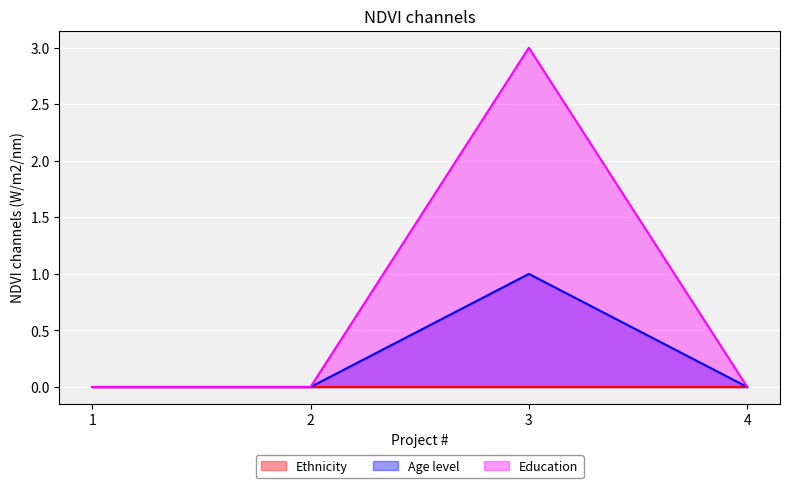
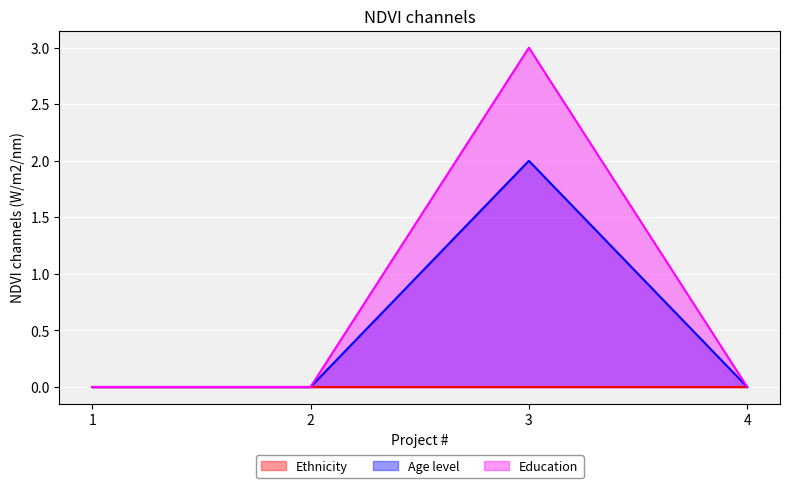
  {
    "Ethnicity": {
      "3": 0
    },
    "Age level": {
-     "3": 1
+     "3": 2
    },
    "Education": {
      "3": 3
    }
  }
